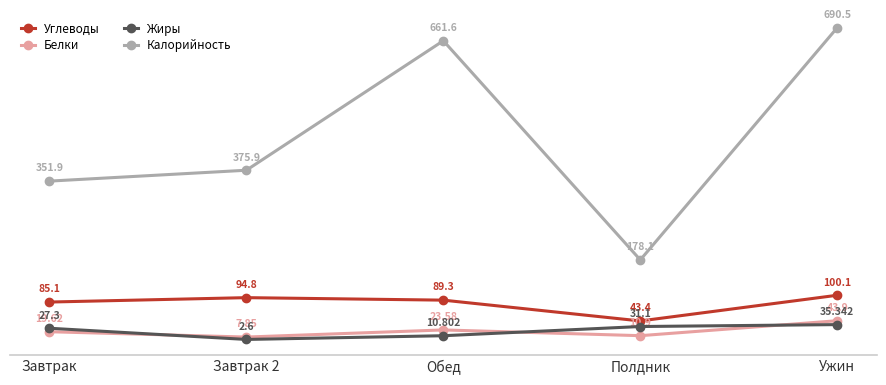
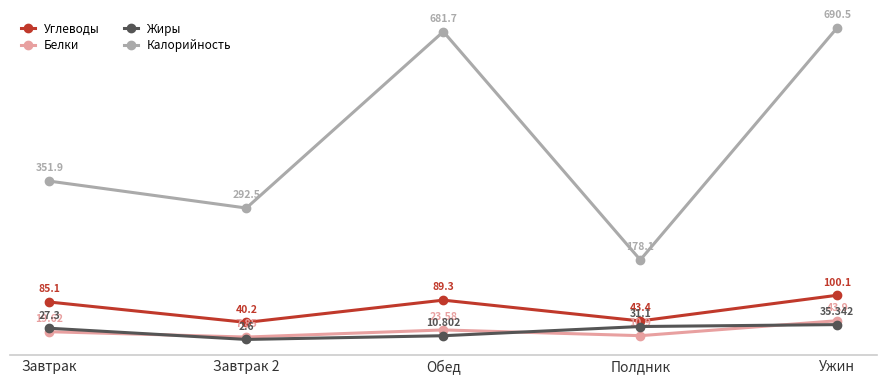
  {
    "Углеводы": {
      "Завтрак": 85.1,
-     "Завтрак 2": 94.8,
+     "Завтрак 2": 40.2,
      "Обед": 89.3,
      "Ужин": 100.1
    },
    "Калорийность": {
      "Завтрак": 351.9,
-     "Завтрак 2": 375.9,
-     "Обед": 661.6,
+     "Завтрак 2": 292.5,
+     "Обед": 681.7,
      "Полдник": 178.1,
      "Ужин": 690.5
    }
  }
